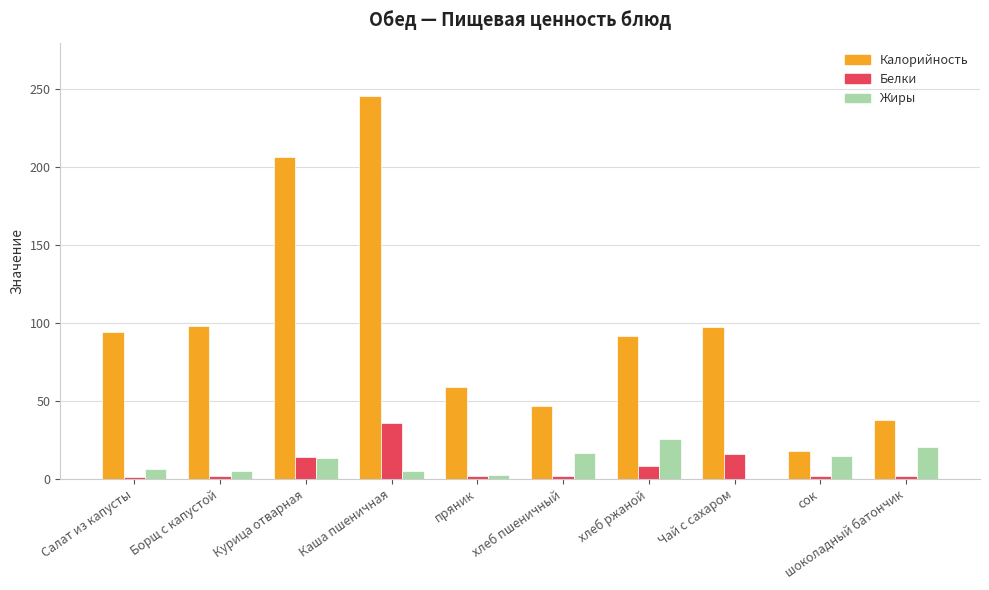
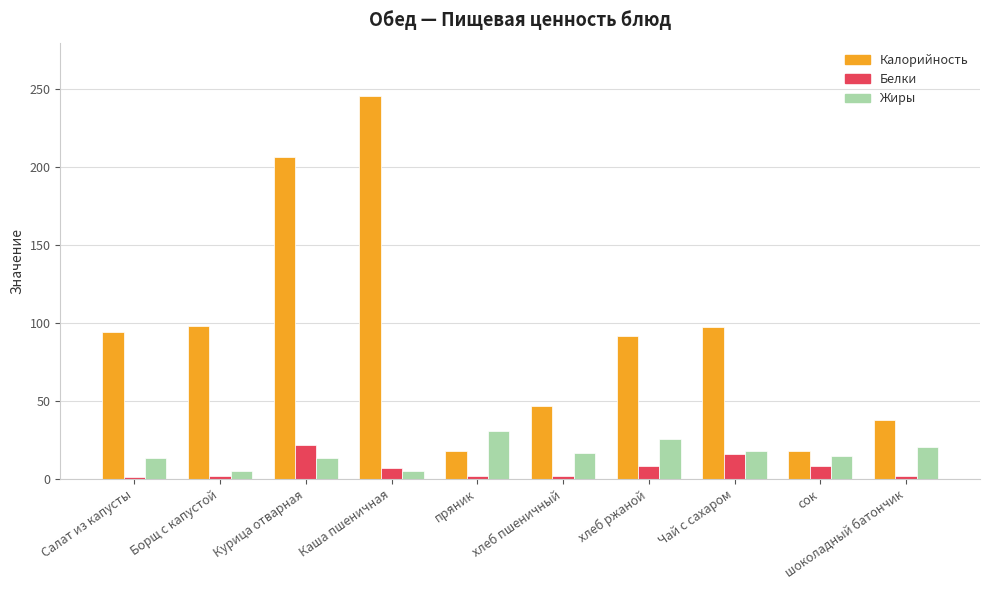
  {
    "Калорийность": {
      "Салат из капусты": 94,
      "Борщ с капустой": 98,
      "Курица отварная": 207,
      "Каша пшеничная": 246,
-     "пряник": 59,
+     "пряник": 18,
      "хлеб пшеничный": 47,
      "хлеб ржаной": 92,
      "Чай с сахаром": 98,
      "сок": 18,
      "шоколадный батончик": 38
    },
    "Белки": {
      "Борщ с капустой": 2,
-     "Курица отварная": 14,
-     "Каша пшеничная": 36,
+     "Курица отварная": 22,
+     "Каша пшеничная": 7,
      "пряник": 2,
      "хлеб ржаной": 9,
      "Чай с сахаром": 16,
-     "сок": 2,
+     "сок": 8,
      "шоколадный батончик": 2
    },
    "Жиры": {
-     "Салат из капусты": 6,
+     "Салат из капусты": 13,
      "Борщ с капустой": 5,
      "Курица отварная": 13,
      "Каша пшеничная": 5,
-     "пряник": 2,
+     "пряник": 30,
      "хлеб пшеничный": 17,
      "хлеб ржаной": 26,
-     "Чай с сахаром": 0,
+     "Чай с сахаром": 18,
      "сок": 15,
      "шоколадный батончик": 21
    }
  }
